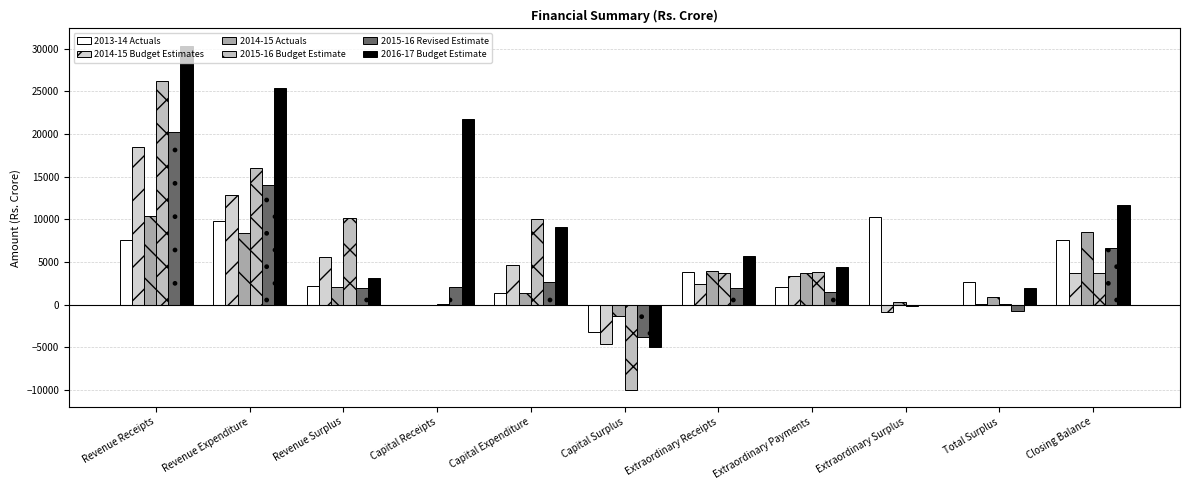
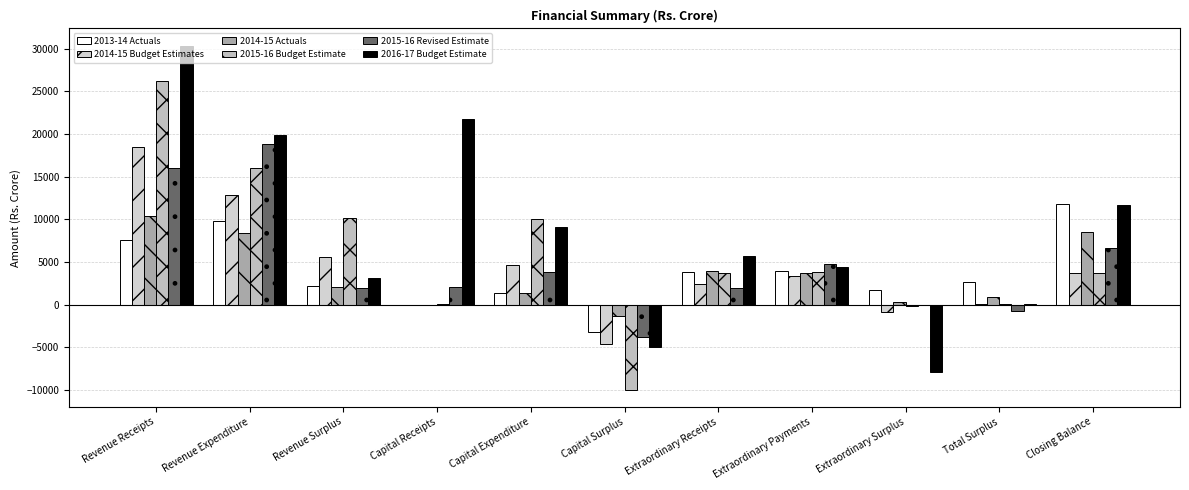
  {
    "2013-14 Actuals": {
      "Revenue Receipts": 8000,
      "Revenue Expenditure": 10000,
      "Revenue Surplus": 2000,
      "Capital Receipts": 0,
      "Capital Expenditure": 1000,
      "Capital Surplus": -3000,
      "Extraordinary Receipts": 4000,
-     "Extraordinary Payments": 2000,
-     "Extraordinary Surplus": 10000,
+     "Extraordinary Payments": 4000,
+     "Extraordinary Surplus": 2000,
      "Total Surplus": 3000,
-     "Closing Balance": 8000
+     "Closing Balance": 12000
    },
    "2015-16 Revised Estimate": {
-     "Revenue Receipts": 20000,
-     "Revenue Expenditure": 14000,
+     "Revenue Receipts": 16000,
+     "Revenue Expenditure": 19000,
      "Revenue Surplus": 2000,
      "Capital Receipts": 2000,
-     "Capital Expenditure": 3000,
+     "Capital Expenditure": 4000,
      "Capital Surplus": -4000,
      "Extraordinary Receipts": 2000,
-     "Extraordinary Payments": 1000,
+     "Extraordinary Payments": 5000,
      "Extraordinary Surplus": 0,
      "Total Surplus": -1000,
      "Closing Balance": 7000
    },
    "2016-17 Budget Estimate": {
-     "Revenue Expenditure": 25000,
+     "Revenue Expenditure": 20000,
      "Revenue Surplus": 3000,
      "Capital Receipts": 22000,
      "Capital Expenditure": 9000,
      "Capital Surplus": -5000,
      "Extraordinary Receipts": 6000,
      "Extraordinary Payments": 4000,
-     "Extraordinary Surplus": 0,
-     "Total Surplus": 2000,
+     "Extraordinary Surplus": -8000,
+     "Total Surplus": 0,
      "Closing Balance": 12000
    }
  }
